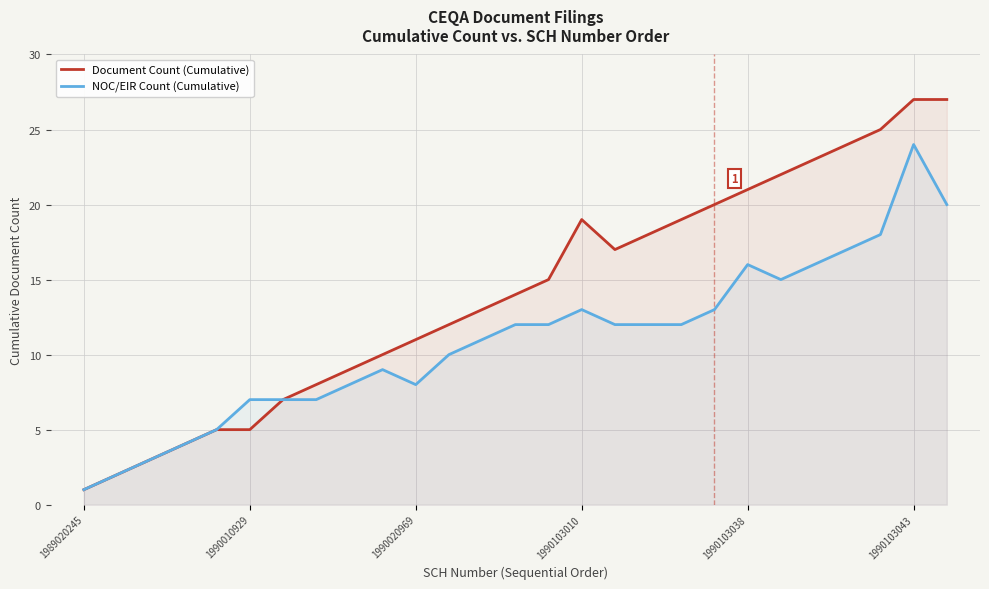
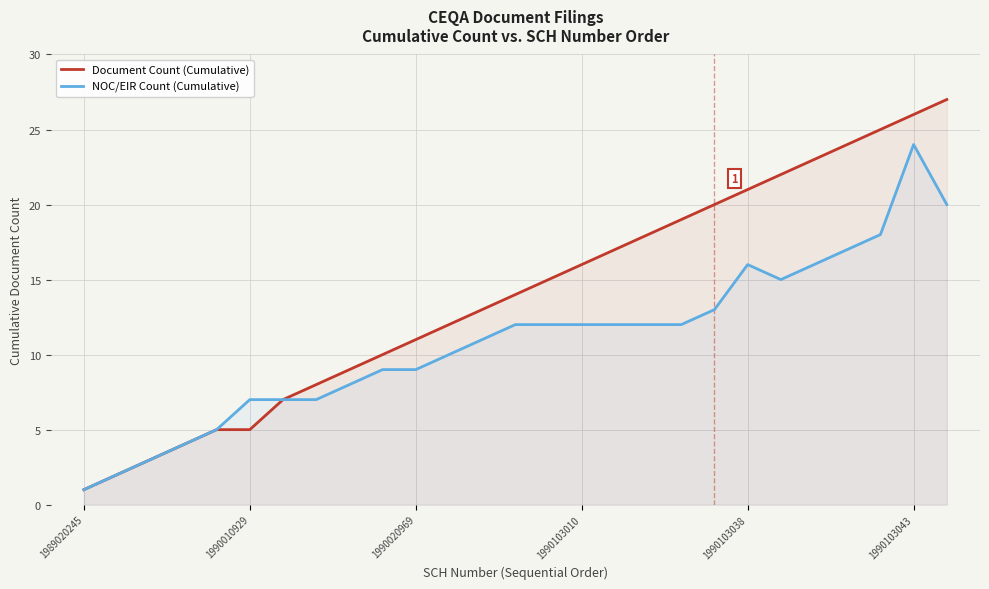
  {
    "Document Count (Cumulative)": {
      "1990010929": 5,
      "1990020969": 11,
-     "1990103010": 19,
-     "1990103043": 27
+     "1990103010": 16,
+     "1990103043": 26
    },
    "NOC/EIR Count (Cumulative)": {
      "1990010929": 7,
-     "1990020969": 8,
-     "1990103010": 13,
+     "1990020969": 9,
+     "1990103010": 12,
      "1990103038": 16,
      "1990103043": 24
    }
  }
